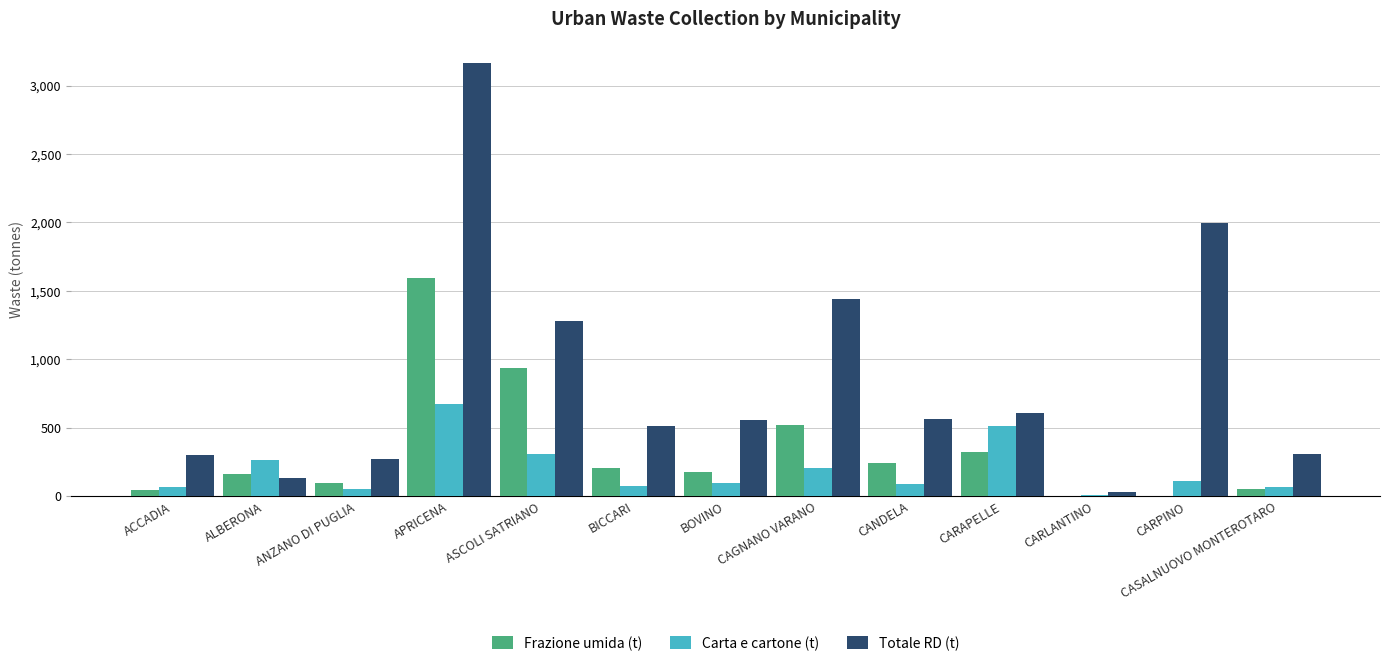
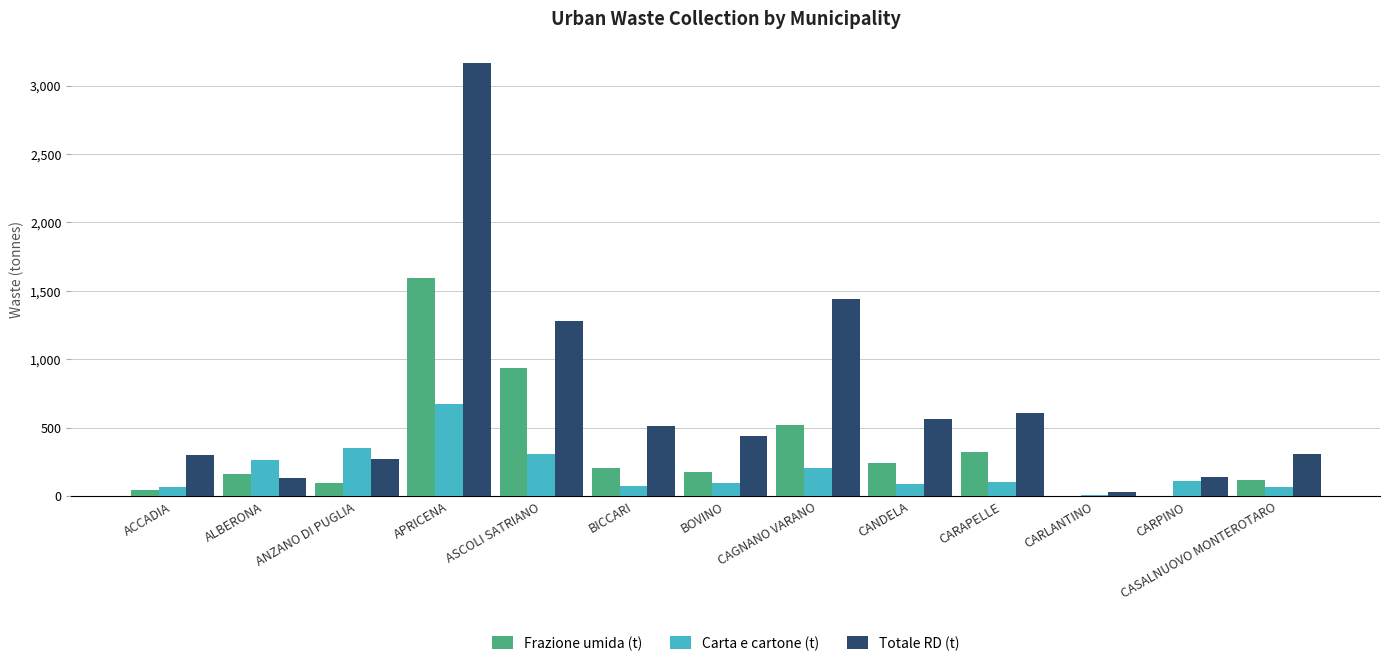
  {
    "Frazione umida (t)": {
      "ACCADIA": "40",
      "ALBERONA": "160",
      "ANZANO DI PUGLIA": "100",
      "APRICENA": "1,590",
      "ASCOLI SATRIANO": "940",
      "BICCARI": "210",
      "BOVINO": "170",
      "CAGNANO VARANO": "520",
      "CANDELA": "240",
      "CARAPELLE": "320",
      "CARLANTINO": "0",
      "CARPINO": "0",
-     "CASALNUOVO MONTEROTARO": "50"
+     "CASALNUOVO MONTEROTARO": "120"
    },
    "Carta e cartone (t)": {
      "ACCADIA": "70",
      "ALBERONA": "270",
-     "ANZANO DI PUGLIA": "50",
+     "ANZANO DI PUGLIA": "350",
      "APRICENA": "670",
      "ASCOLI SATRIANO": "310",
      "BICCARI": "70",
      "BOVINO": "100",
      "CAGNANO VARANO": "200",
      "CANDELA": "90",
-     "CARAPELLE": "510",
+     "CARAPELLE": "100",
      "CARPINO": "110",
      "CASALNUOVO MONTEROTARO": "70"
    },
    "Totale RD (t)": {
      "ACCADIA": "300",
      "ALBERONA": "130",
      "ANZANO DI PUGLIA": "270",
      "APRICENA": "3,170",
      "ASCOLI SATRIANO": "1,280",
      "BICCARI": "510",
-     "BOVINO": "550",
+     "BOVINO": "440",
      "CAGNANO VARANO": "1,440",
      "CANDELA": "560",
      "CARAPELLE": "610",
      "CARLANTINO": "30",
-     "CARPINO": "2,000",
+     "CARPINO": "140",
      "CASALNUOVO MONTEROTARO": "310"
    }
  }
